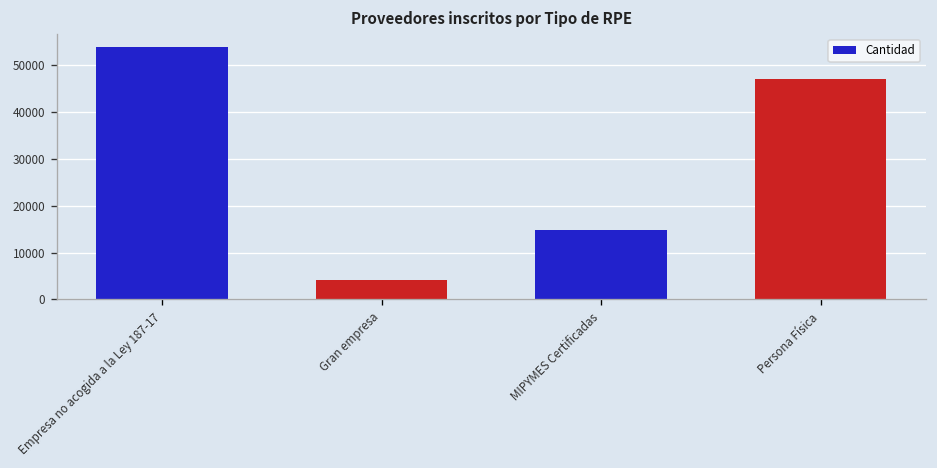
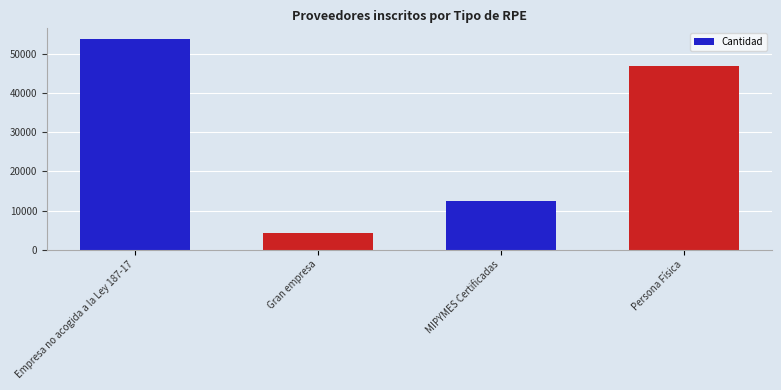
  {
    "Empresa no acogida a la Ley 187-17": 54000,
    "Gran empresa": 4000,
-   "MIPYMES Certificadas": 15000,
+   "MIPYMES Certificadas": 12000,
    "Persona Física": 47000
  }
